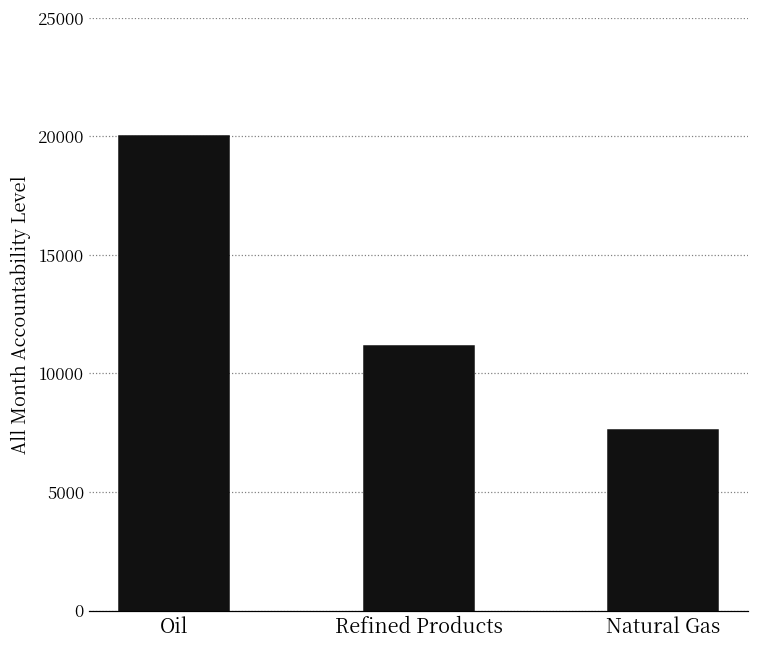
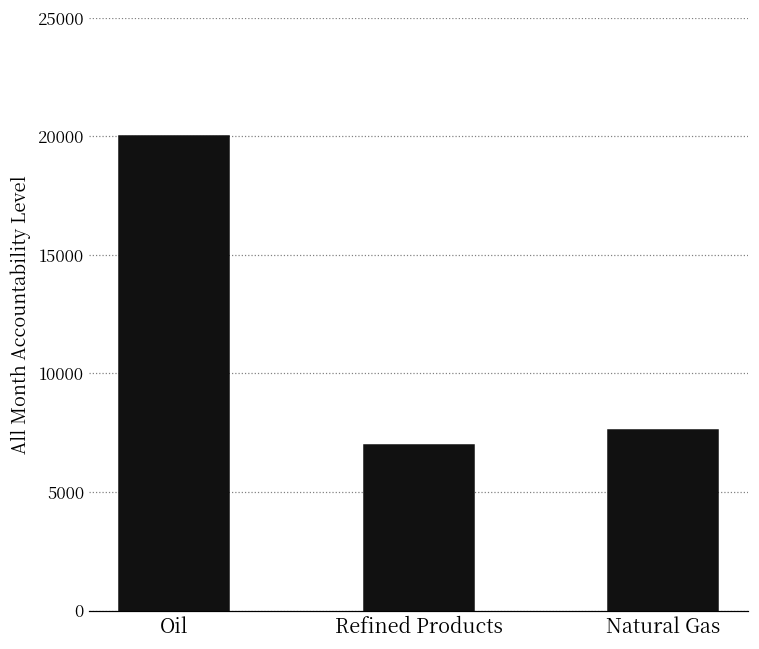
  {
    "Oil": 20000,
-   "Refined Products": 11100,
+   "Refined Products": 7000,
    "Natural Gas": 7600
  }
